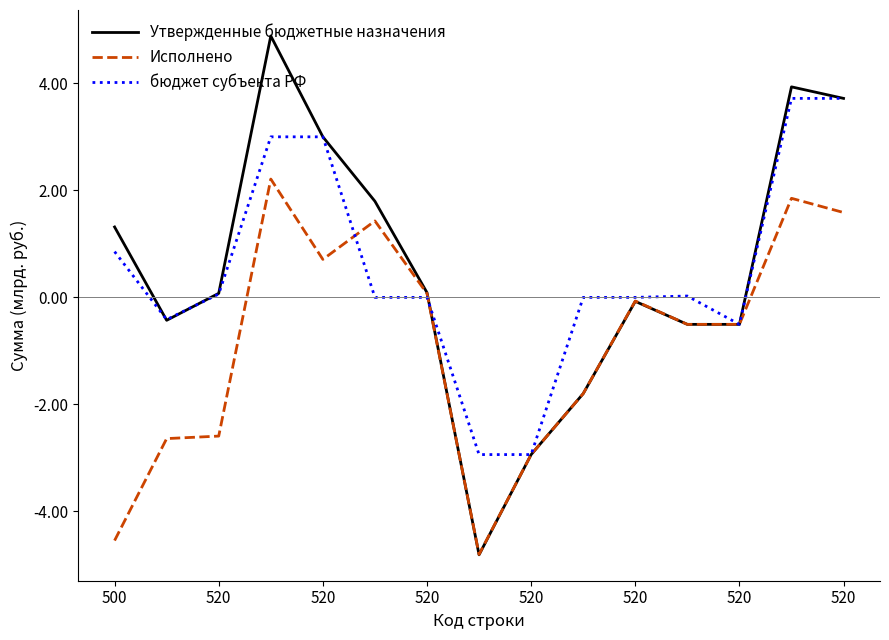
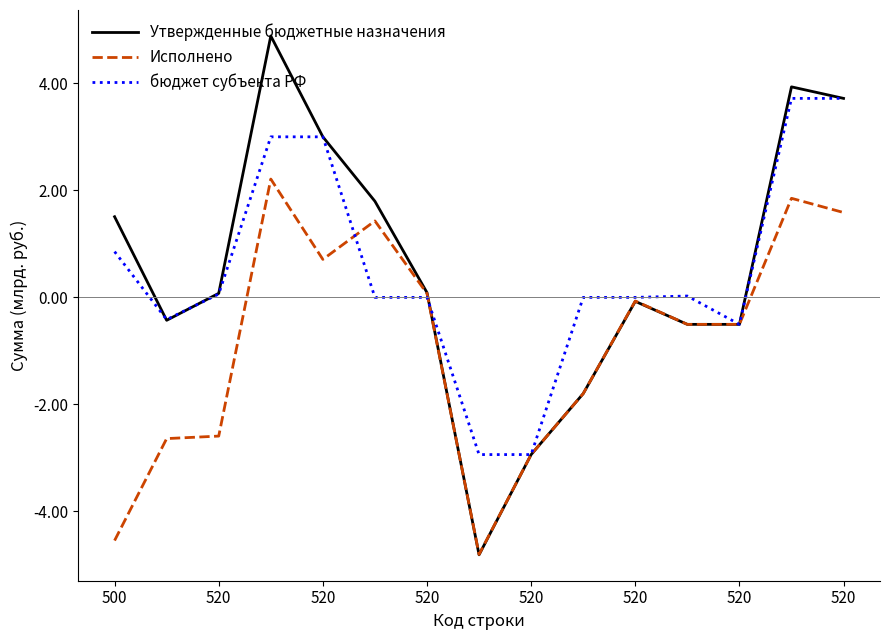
  {
    "Утвержденные бюджетные назначения": {
-     "500": 1.3
+     "500": 1.5
    },
    "Исполнено": {
      "500": -4.5
    },
    "бюджет субъекта РФ": {
      "500": 0.9
    }
  }
